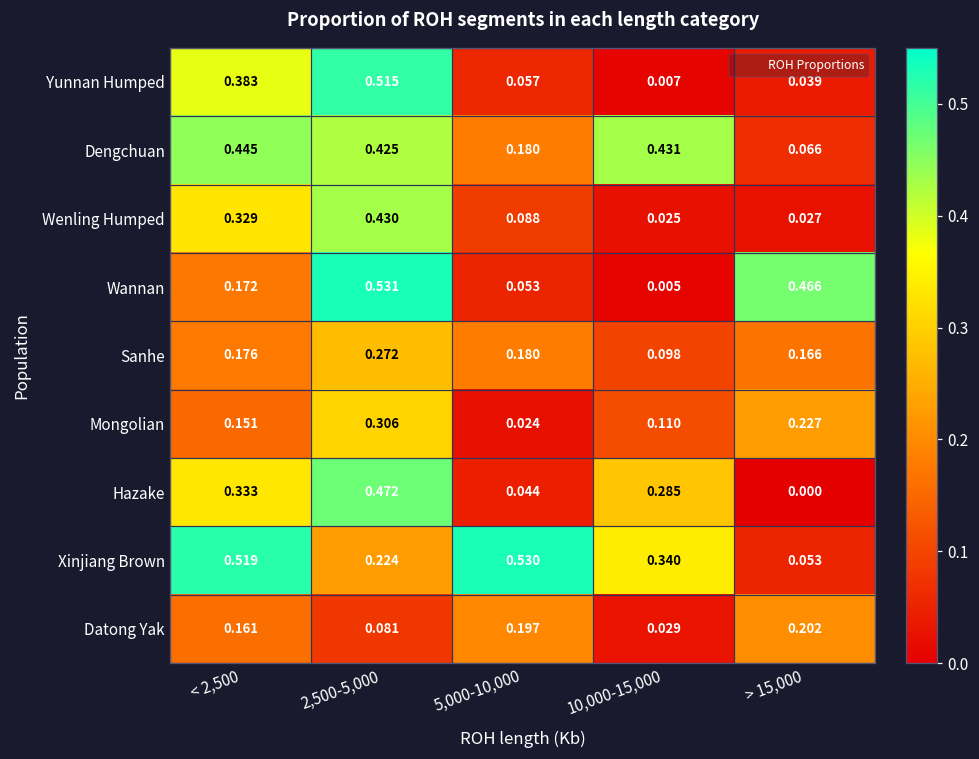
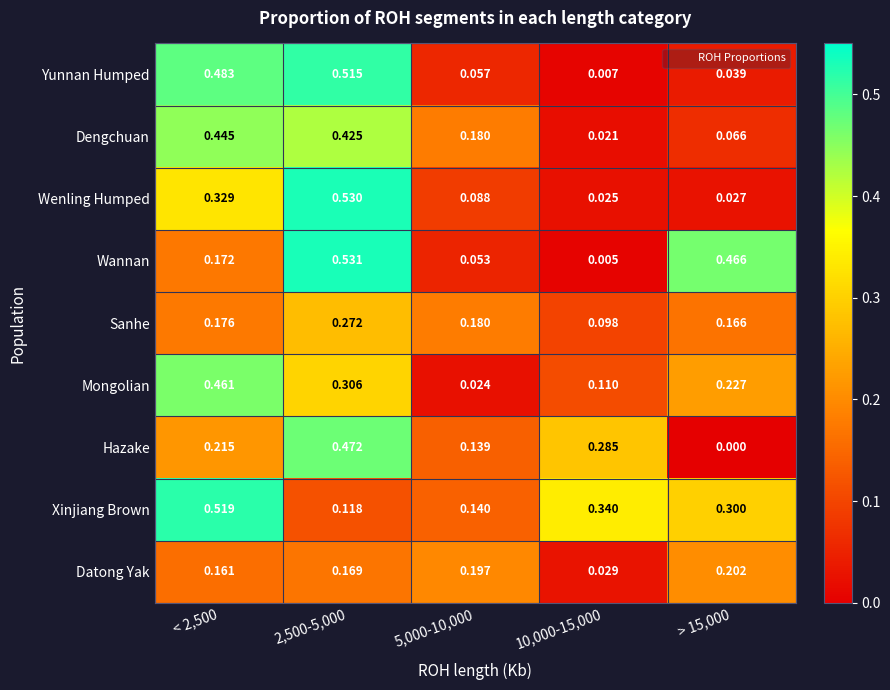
  {
    "Yunnan Humped": {
-     "< 2,500": 0.383,
+     "< 2,500": 0.483,
      "2,500-5,000": 0.515,
      "5,000-10,000": 0.057,
      "10,000-15,000": 0.007,
      "> 15,000": 0.039
    },
    "Dengchuan": {
      "< 2,500": 0.445,
      "2,500-5,000": 0.425,
      "5,000-10,000": 0.180,
-     "10,000-15,000": 0.431,
+     "10,000-15,000": 0.021,
      "> 15,000": 0.066
    },
    "Wenling Humped": {
      "< 2,500": 0.329,
-     "2,500-5,000": 0.430,
+     "2,500-5,000": 0.530,
      "5,000-10,000": 0.088,
      "10,000-15,000": 0.025,
      "> 15,000": 0.027
    },
    "Wannan": {
      "< 2,500": 0.172,
      "2,500-5,000": 0.531,
      "5,000-10,000": 0.053,
      "10,000-15,000": 0.005,
      "> 15,000": 0.466
    },
    "Sanhe": {
      "< 2,500": 0.176,
      "2,500-5,000": 0.272,
      "5,000-10,000": 0.180,
      "10,000-15,000": 0.098,
      "> 15,000": 0.166
    },
    "Mongolian": {
-     "< 2,500": 0.151,
+     "< 2,500": 0.461,
      "2,500-5,000": 0.306,
      "5,000-10,000": 0.024,
      "10,000-15,000": 0.110,
      "> 15,000": 0.227
    },
    "Hazake": {
-     "< 2,500": 0.333,
+     "< 2,500": 0.215,
      "2,500-5,000": 0.472,
-     "5,000-10,000": 0.044,
+     "5,000-10,000": 0.139,
      "10,000-15,000": 0.285,
      "> 15,000": 0.000
    },
    "Xinjiang Brown": {
      "< 2,500": 0.519,
-     "2,500-5,000": 0.224,
-     "5,000-10,000": 0.530,
+     "2,500-5,000": 0.118,
+     "5,000-10,000": 0.140,
      "10,000-15,000": 0.340,
-     "> 15,000": 0.053
+     "> 15,000": 0.300
    },
    "Datong Yak": {
      "< 2,500": 0.161,
-     "2,500-5,000": 0.081,
+     "2,500-5,000": 0.169,
      "5,000-10,000": 0.197,
      "10,000-15,000": 0.029,
      "> 15,000": 0.202
    }
  }
